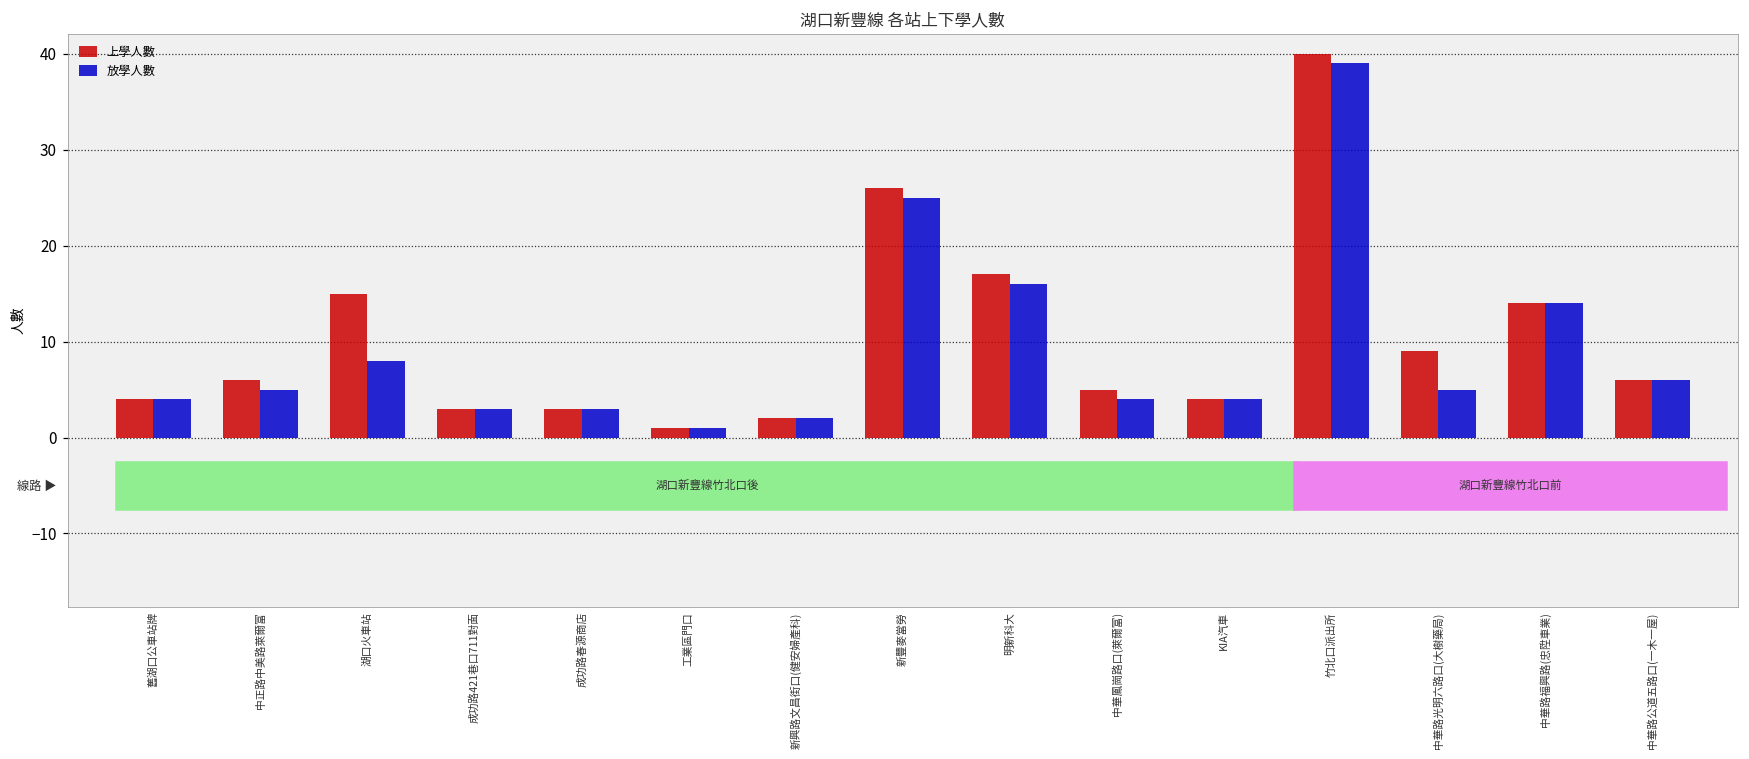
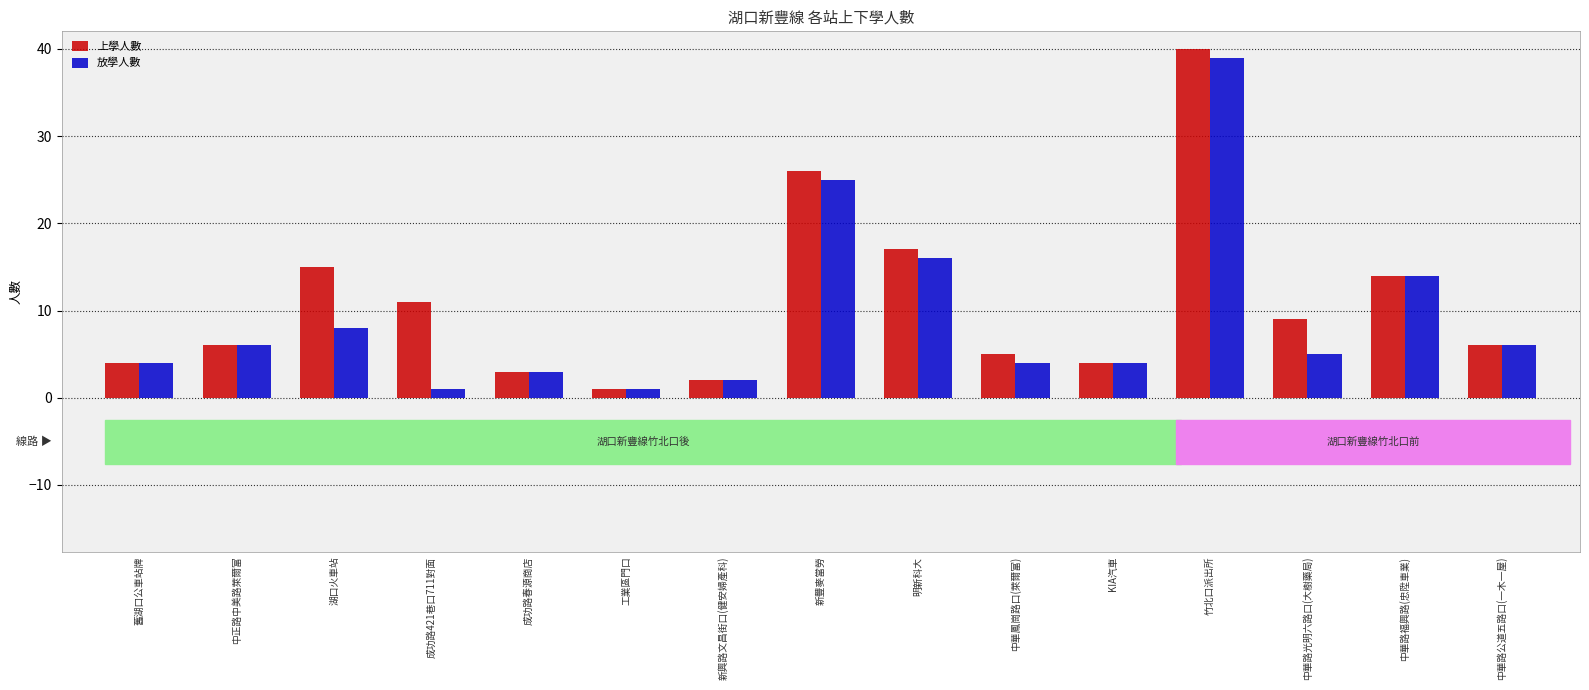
  {
    "上學人數": {
      "舊湖口公車站牌": 4,
      "中正路中美路萊爾富": 6,
      "湖口火車站": 15,
-     "成功路421巷口711對面": 3,
+     "成功路421巷口711對面": 11,
      "成功路春源商店": 3,
      "工業區門口": 1,
      "新興路文昌街口(健安婦產科)": 2,
      "新豐麥當勞": 26,
      "明新科大": 17,
      "中華鳳崗路口(萊爾富)": 5,
      "KIA汽車": 4,
      "竹北口派出所": 40,
      "中華路光明六路口(大樹藥局)": 9,
      "中華路福興路(忠陞車業)": 14,
      "中華路公道五路口(一木一屋)": 6
    },
    "放學人數": {
      "舊湖口公車站牌": 4,
-     "中正路中美路萊爾富": 5,
+     "中正路中美路萊爾富": 6,
      "湖口火車站": 8,
-     "成功路421巷口711對面": 3,
+     "成功路421巷口711對面": 1,
      "成功路春源商店": 3,
      "工業區門口": 1,
      "新興路文昌街口(健安婦產科)": 2,
      "新豐麥當勞": 25,
      "明新科大": 16,
      "中華鳳崗路口(萊爾富)": 4,
      "KIA汽車": 4,
      "竹北口派出所": 39,
      "中華路光明六路口(大樹藥局)": 5,
      "中華路福興路(忠陞車業)": 14,
      "中華路公道五路口(一木一屋)": 6
    }
  }
